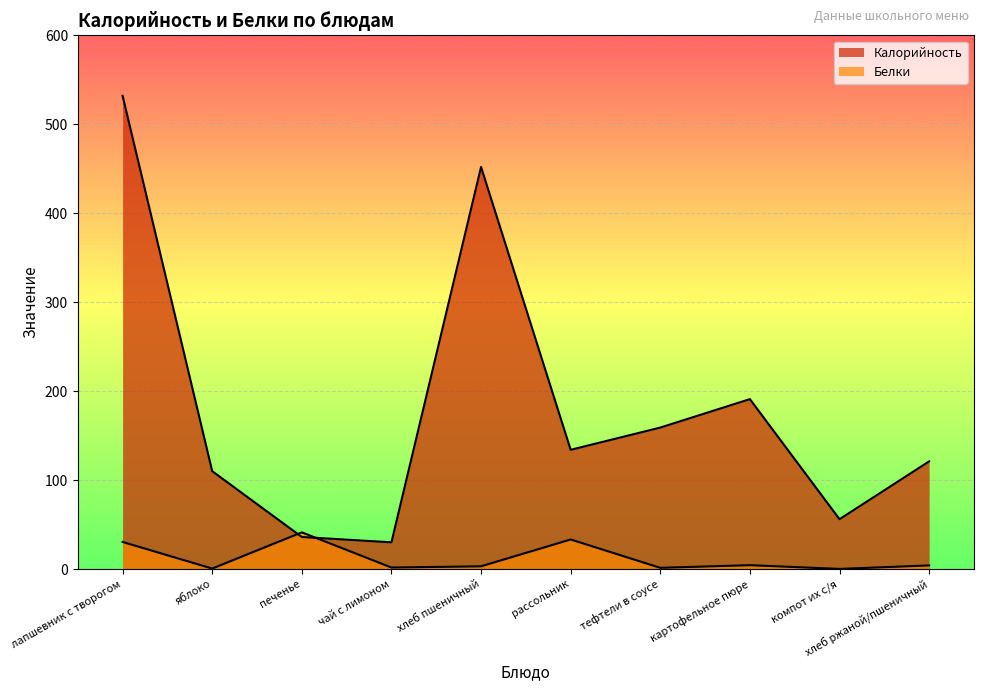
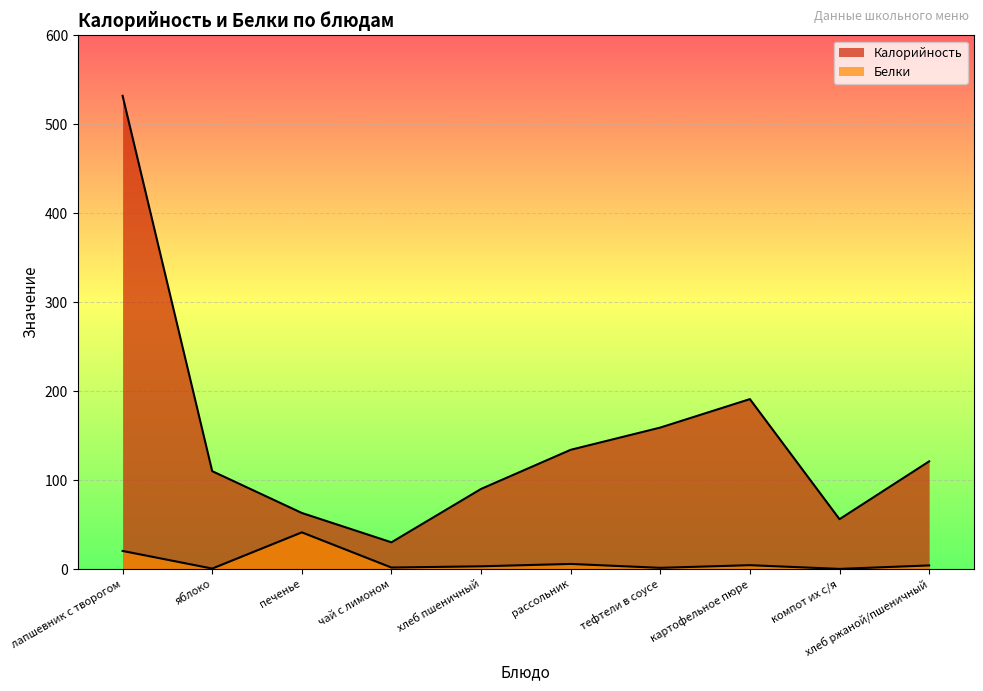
  {
    "Калорийность": {
      "лапшевник с творогом": 530,
      "яблоко": 110,
-     "печенье": 40,
+     "печенье": 60,
      "чай с лимоном": 30,
-     "хлеб пшеничный": 450,
+     "хлеб пшеничный": 90,
      "рассольник": 130,
      "тефтели в соусе": 160,
      "картофельное пюре": 190,
      "компот их с/я": 60,
      "хлеб ржаной/пшеничный": 120
    },
    "Белки": {
-     "лапшевник с творогом": 30,
+     "лапшевник с творогом": 20,
      "яблоко": 0,
      "печенье": 40,
      "чай с лимоном": 0,
      "хлеб пшеничный": 0,
-     "рассольник": 30,
+     "рассольник": 10,
      "тефтели в соусе": 0,
      "картофельное пюре": 0,
      "компот их с/я": 0,
      "хлеб ржаной/пшеничный": 0
    }
  }
